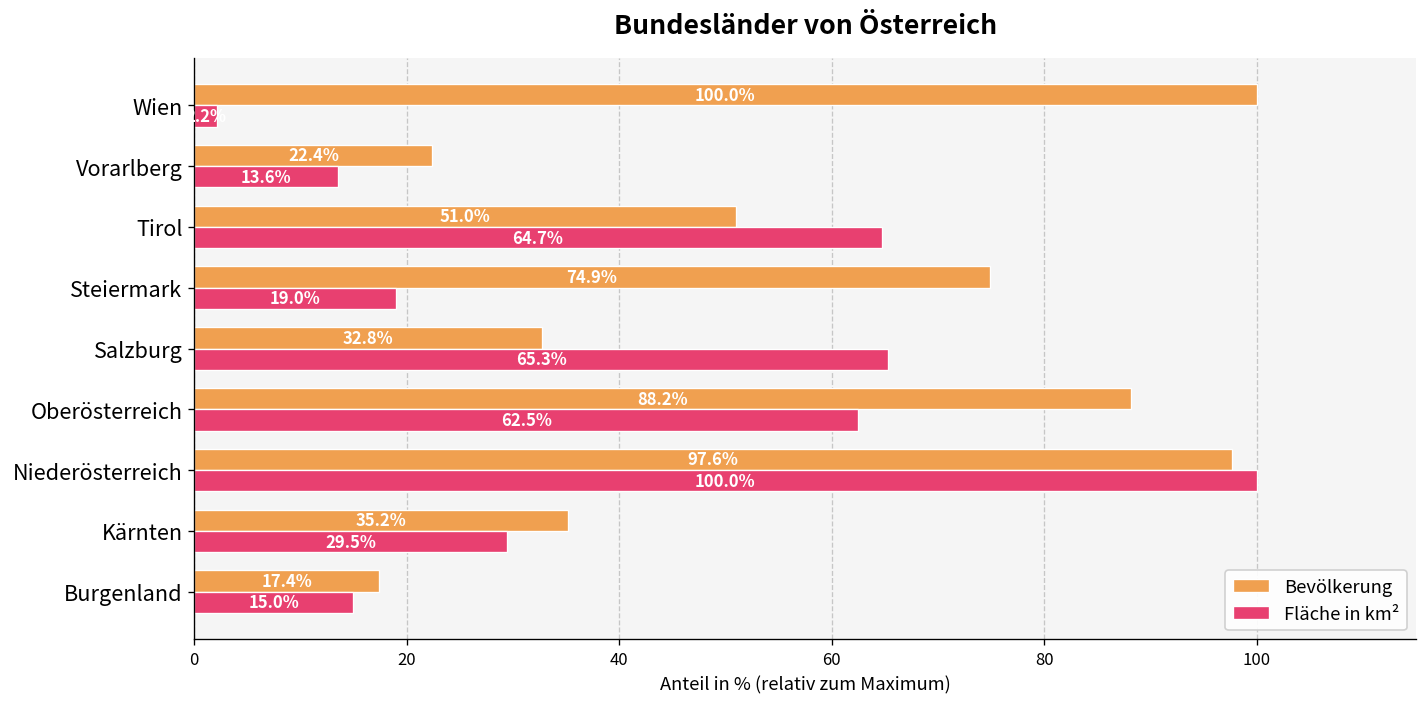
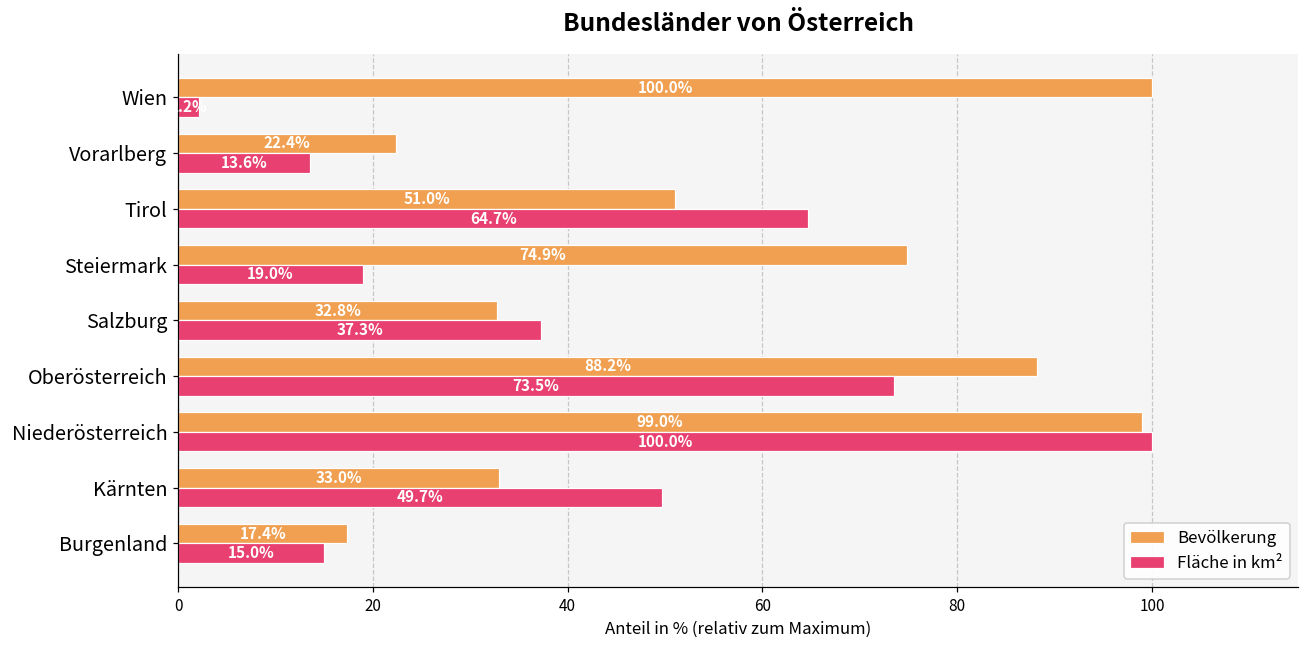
  {
    "Bevölkerung": {
      "Wien": "100.0%",
      "Vorarlberg": "22.4%",
      "Tirol": "51.0%",
      "Steiermark": "74.9%",
      "Salzburg": "32.8%",
      "Oberösterreich": "88.2%",
-     "Niederösterreich": "97.6%",
-     "Kärnten": "35.2%",
+     "Niederösterreich": "99.0%",
+     "Kärnten": "33.0%",
      "Burgenland": "17.4%"
    },
    "Fläche in km²": {
      "Wien": "2.2%",
      "Vorarlberg": "13.6%",
      "Tirol": "64.7%",
      "Steiermark": "19.0%",
-     "Salzburg": "65.3%",
-     "Oberösterreich": "62.5%",
+     "Salzburg": "37.3%",
+     "Oberösterreich": "73.5%",
      "Niederösterreich": "100.0%",
-     "Kärnten": "29.5%",
+     "Kärnten": "49.7%",
      "Burgenland": "15.0%"
    }
  }
